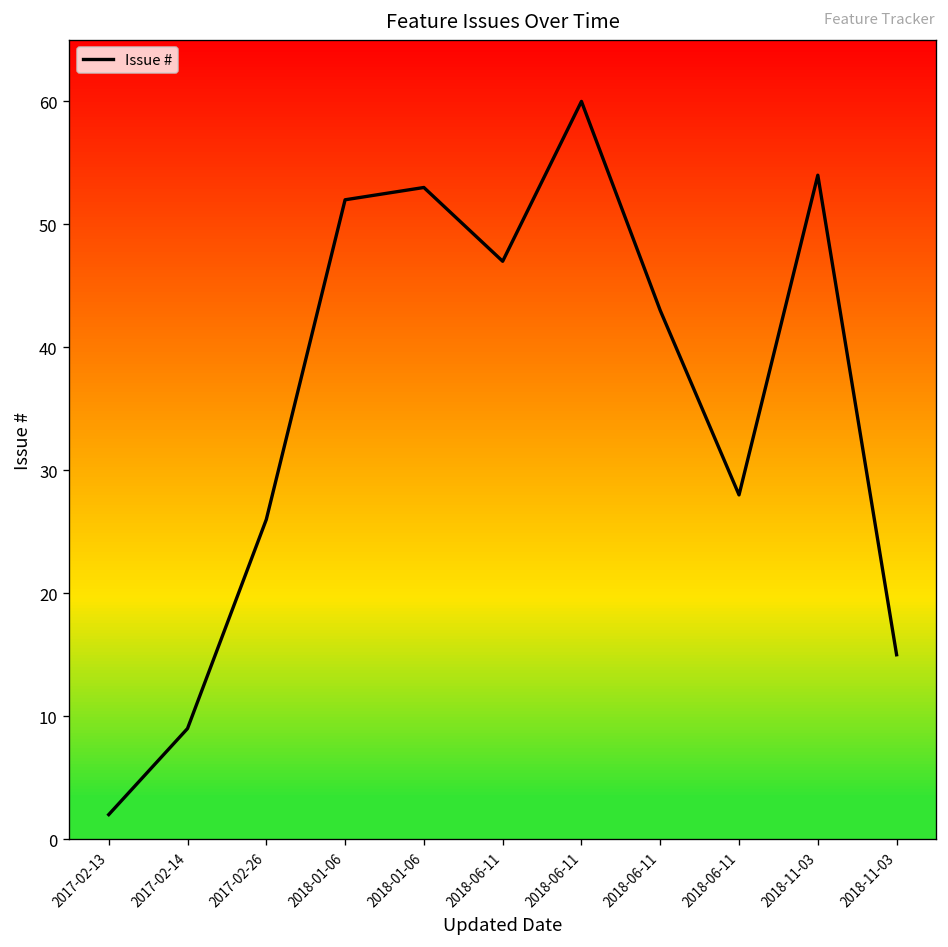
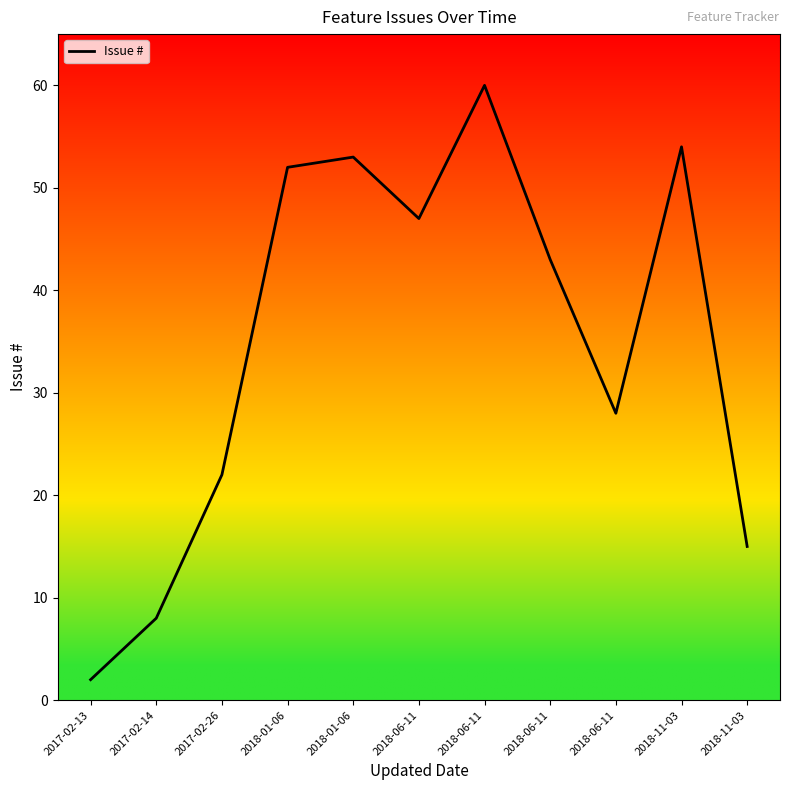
  {
    "2017-02-13": 2,
-   "2017-02-14": 9,
-   "2017-02-26": 26
+   "2017-02-14": 8,
+   "2017-02-26": 22
  }
